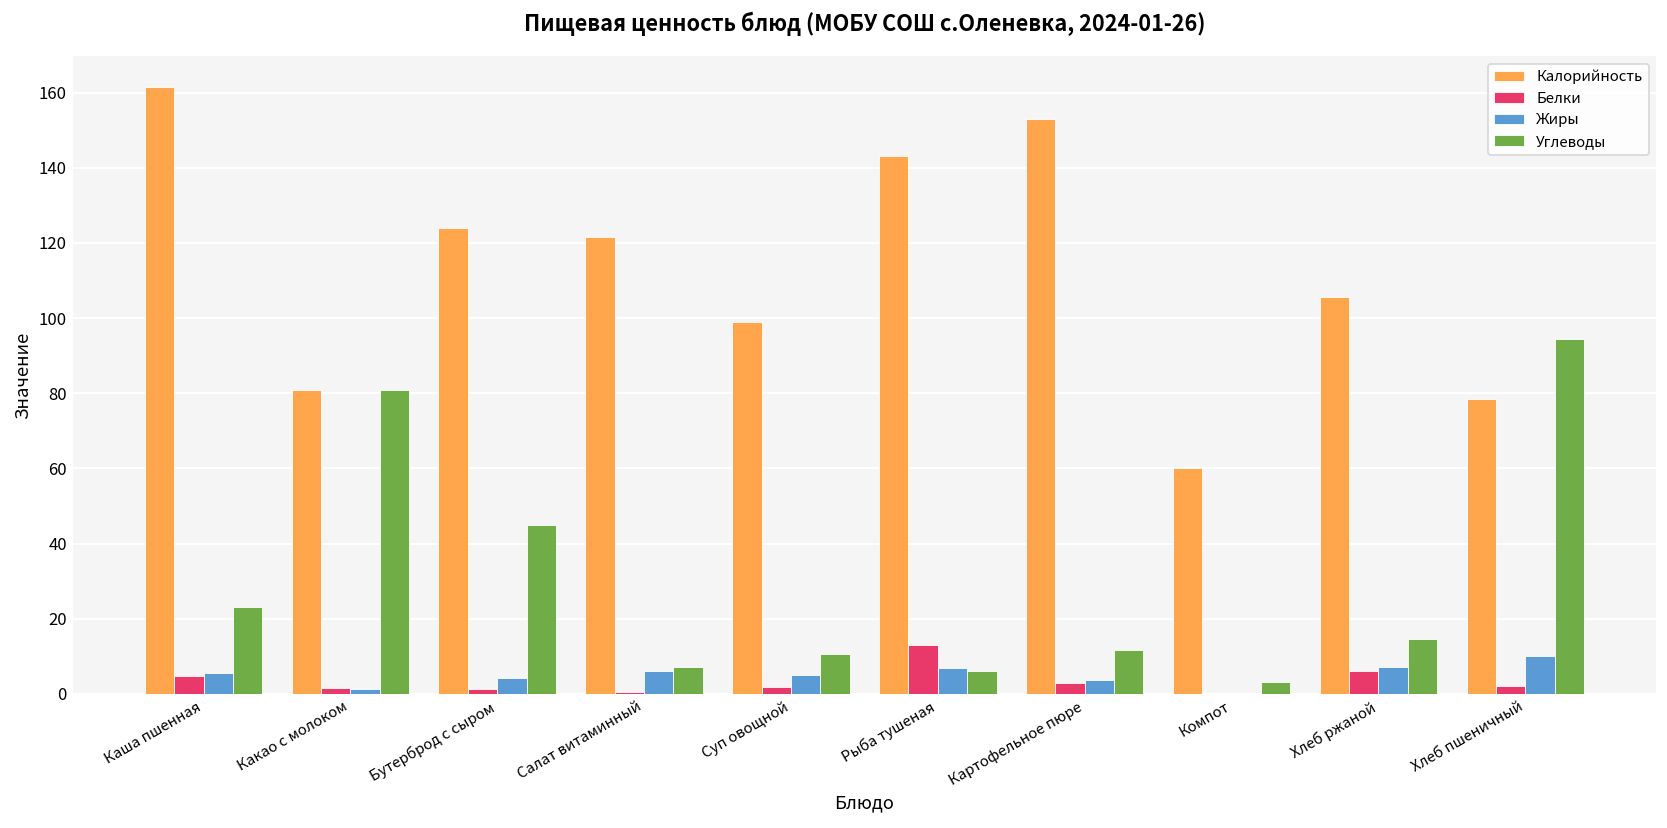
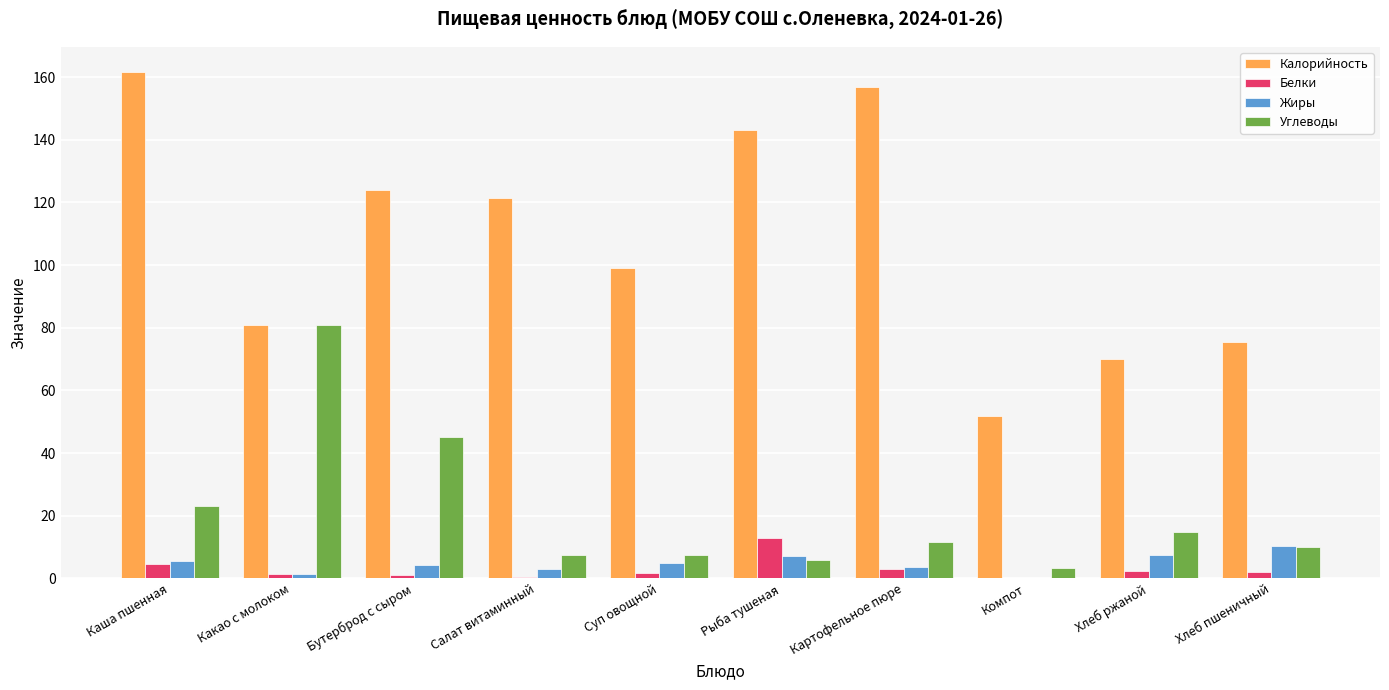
  {
    "Калорийность": {
      "Каша пшенная": 162,
      "Какао с молоком": 81,
      "Бутерброд с сыром": 124,
      "Салат витаминный": 122,
      "Суп овощной": 99,
      "Рыба тушеная": 143,
-     "Картофельное пюре": 153,
-     "Компот": 60,
-     "Хлеб ржаной": 106,
-     "Хлеб пшеничный": 79
+     "Картофельное пюре": 157,
+     "Компот": 52,
+     "Хлеб ржаной": 70,
+     "Хлеб пшеничный": 75
    },
    "Белки": {
      "Каша пшенная": 5,
      "Какао с молоком": 2,
      "Бутерброд с сыром": 1,
      "Суп овощной": 2,
      "Рыба тушеная": 13,
      "Картофельное пюре": 3,
-     "Хлеб ржаной": 6,
+     "Хлеб ржаной": 2,
      "Хлеб пшеничный": 2
    },
    "Жиры": {
      "Каша пшенная": 6,
      "Какао с молоком": 1,
      "Бутерброд с сыром": 4,
-     "Салат витаминный": 6,
+     "Салат витаминный": 3,
      "Суп овощной": 5,
      "Рыба тушеная": 7,
      "Картофельное пюре": 4,
      "Компот": 0,
      "Хлеб ржаной": 7,
      "Хлеб пшеничный": 10
    },
    "Углеводы": {
      "Каша пшенная": 23,
      "Какао с молоком": 81,
      "Бутерброд с сыром": 45,
      "Салат витаминный": 7,
-     "Суп овощной": 11,
+     "Суп овощной": 7,
      "Рыба тушеная": 6,
      "Картофельное пюре": 12,
      "Компот": 3,
      "Хлеб ржаной": 15,
-     "Хлеб пшеничный": 95
+     "Хлеб пшеничный": 10
    }
  }
